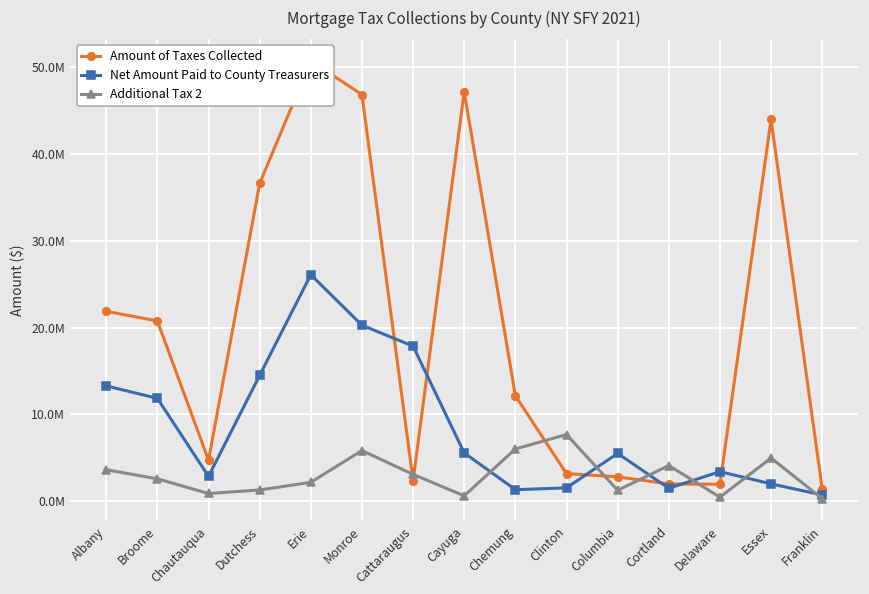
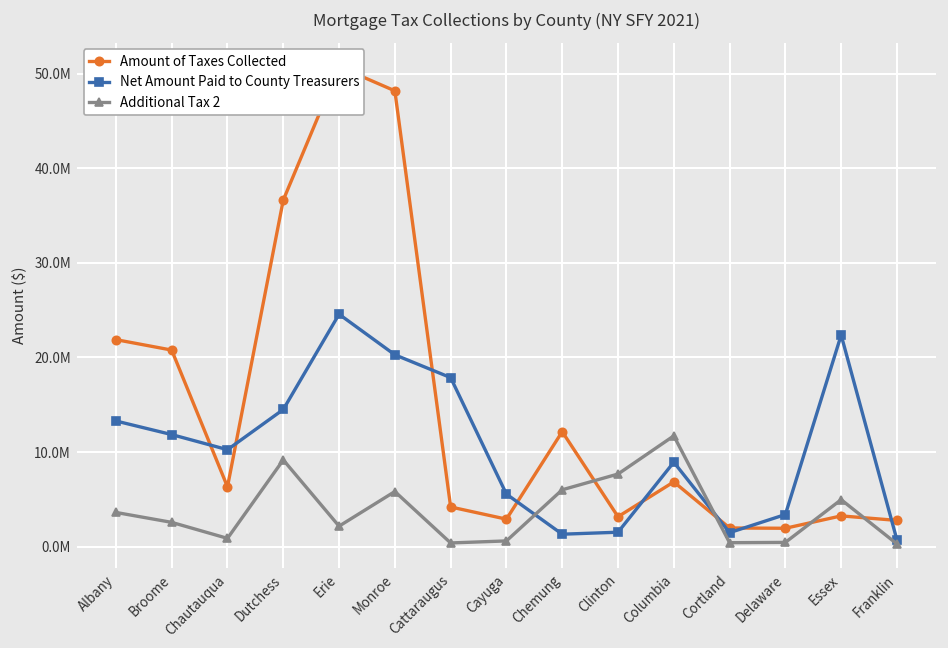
  {
    "Amount of Taxes Collected": {
      "Albany": 22000000,
      "Broome": 21000000,
-     "Chautauqua": 5000000,
+     "Chautauqua": 6000000,
      "Dutchess": 37000000,
-     "Monroe": 47000000,
-     "Cattaraugus": 2000000,
-     "Cayuga": 47000000,
+     "Monroe": 48000000,
+     "Cattaraugus": 4000000,
+     "Cayuga": 3000000,
      "Chemung": 12000000,
      "Clinton": 3000000,
-     "Columbia": 3000000,
+     "Columbia": 7000000,
      "Cortland": 2000000,
      "Delaware": 2000000,
-     "Essex": 44000000,
-     "Franklin": 1000000
+     "Essex": 3000000,
+     "Franklin": 3000000
    },
    "Net Amount Paid to County Treasurers": {
      "Albany": 13000000,
      "Broome": 12000000,
-     "Chautauqua": 3000000,
+     "Chautauqua": 10000000,
      "Dutchess": 15000000,
-     "Erie": 26000000,
+     "Erie": 25000000,
      "Monroe": 20000000,
      "Cattaraugus": 18000000,
      "Cayuga": 6000000,
      "Chemung": 1000000,
      "Clinton": 2000000,
-     "Columbia": 6000000,
+     "Columbia": 9000000,
      "Cortland": 1000000,
      "Delaware": 3000000,
-     "Essex": 2000000,
+     "Essex": 22000000,
      "Franklin": 1000000
    },
    "Additional Tax 2": {
      "Albany": 4000000,
      "Broome": 3000000,
      "Chautauqua": 1000000,
-     "Dutchess": 1000000,
+     "Dutchess": 9000000,
      "Erie": 2000000,
      "Monroe": 6000000,
-     "Cattaraugus": 3000000,
+     "Cattaraugus": 0,
      "Cayuga": 1000000,
      "Chemung": 6000000,
      "Clinton": 8000000,
-     "Columbia": 1000000,
-     "Cortland": 4000000,
+     "Columbia": 12000000,
+     "Cortland": 0,
      "Delaware": 0,
      "Essex": 5000000,
      "Franklin": 0
    }
  }
